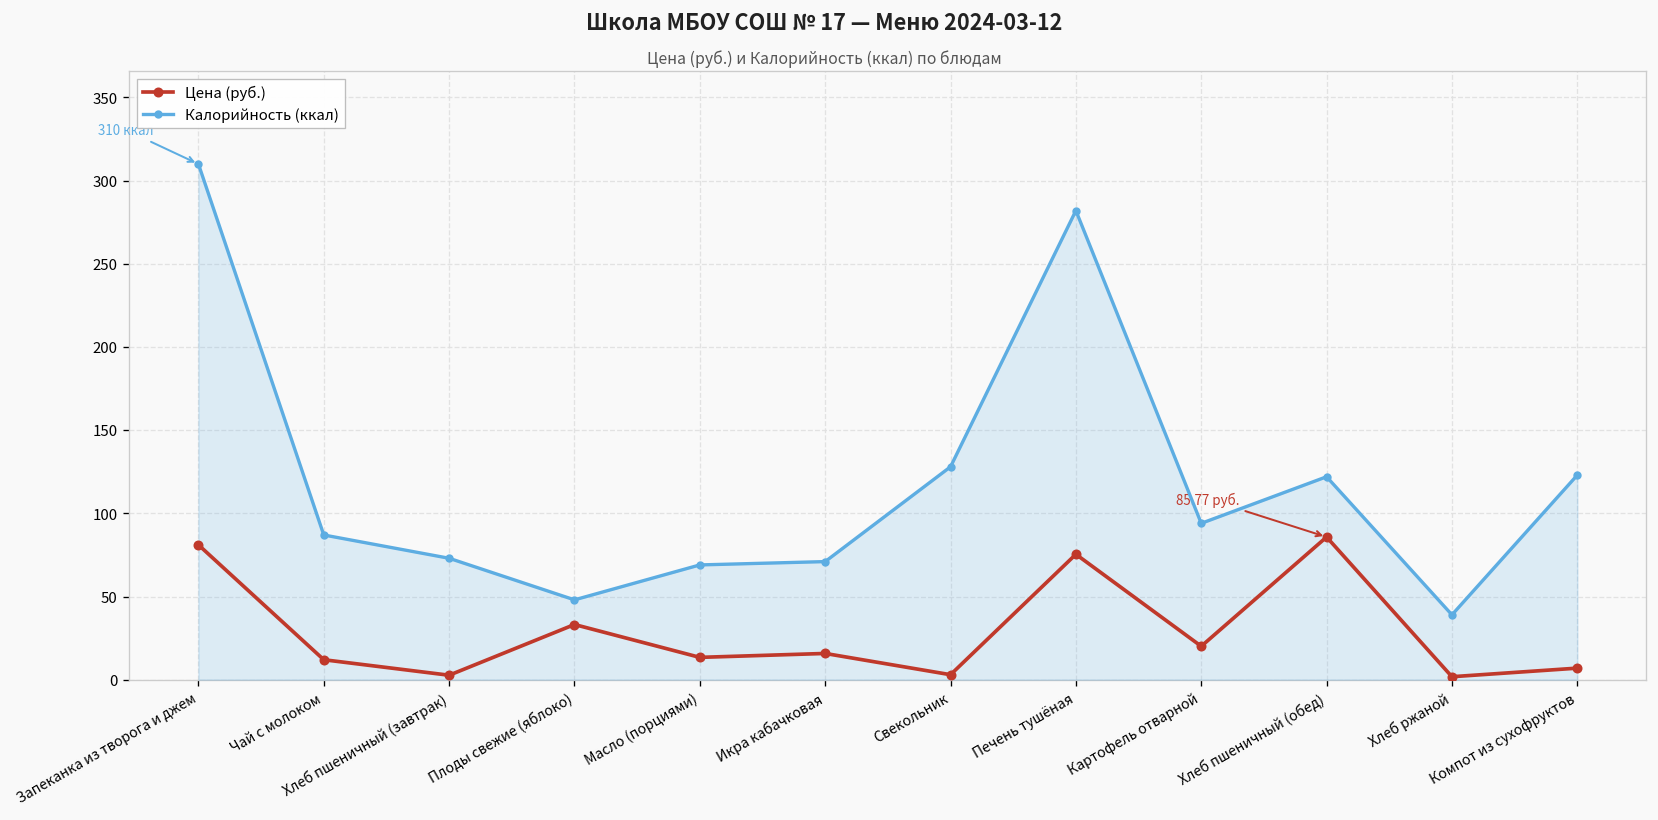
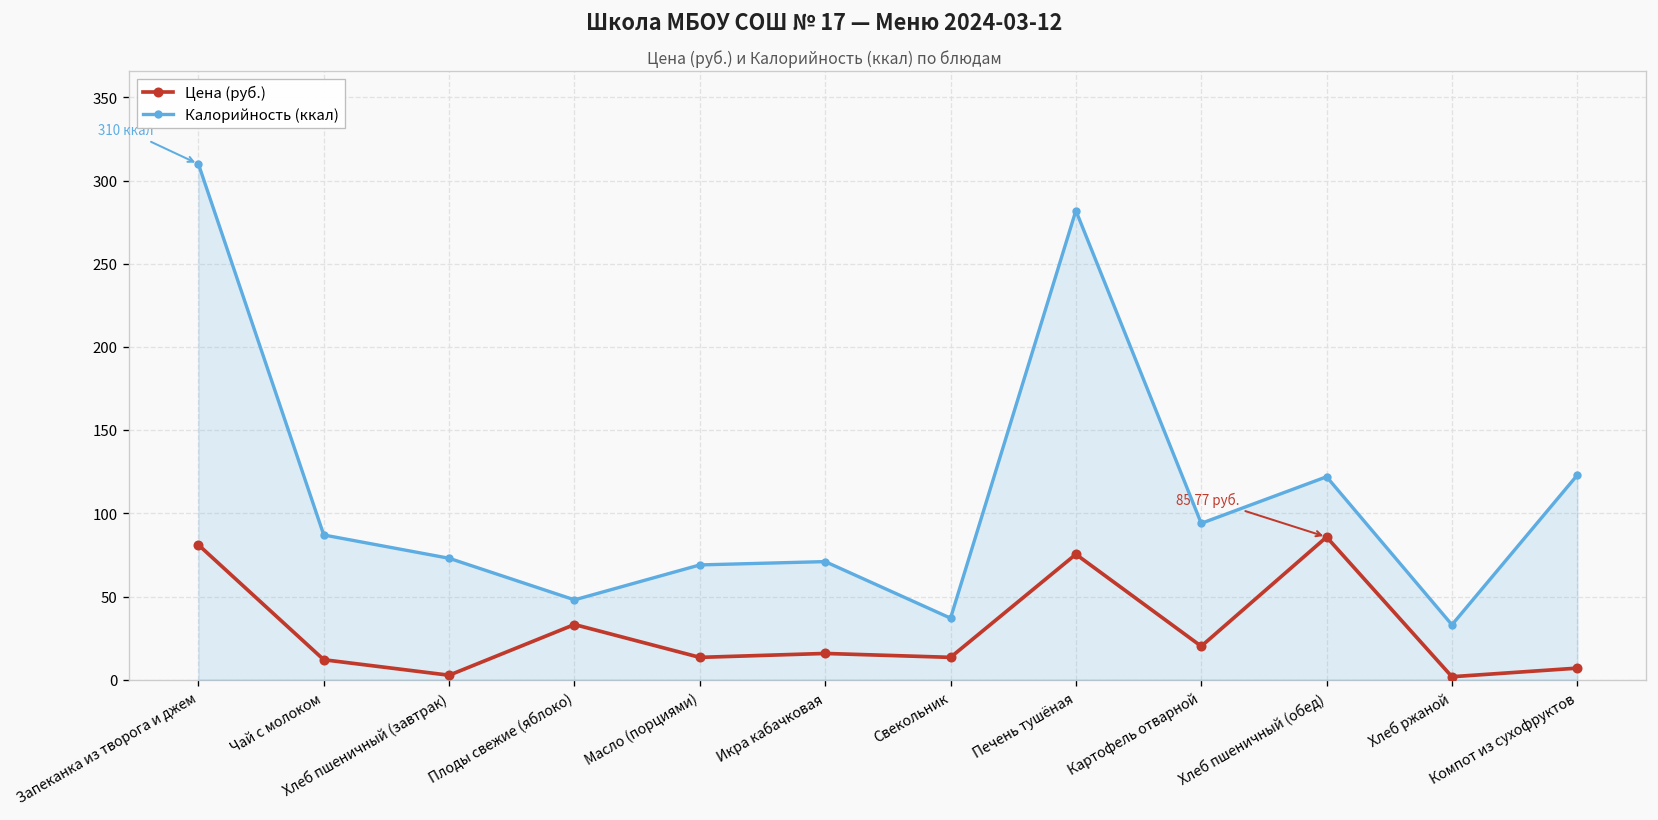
  {
    "Цена (руб.)": {
      "Запеканка из творога и джем": 81,
      "Чай с молоком": 12,
      "Хлеб пшеничный (завтрак)": 3,
      "Плоды свежие (яблоко)": 33,
      "Масло (порциями)": 13,
      "Икра кабачковая": 16,
-     "Свекольник": 3,
+     "Свекольник": 13,
      "Печень тушёная": 75,
      "Картофель отварной": 20,
      "Хлеб пшеничный (обед)": 86,
      "Хлеб ржаной": 2,
      "Компот из сухофруктов": 7
    },
    "Калорийность (ккал)": {
      "Чай с молоком": 87,
      "Хлеб пшеничный (завтрак)": 73,
      "Плоды свежие (яблоко)": 48,
      "Масло (порциями)": 69,
      "Икра кабачковая": 71,
-     "Свекольник": 128,
+     "Свекольник": 37,
      "Печень тушёная": 282,
      "Хлеб пшеничный (обед)": 122,
-     "Хлеб ржаной": 39,
+     "Хлеб ржаной": 33,
      "Компот из сухофруктов": 123
    }
  }
